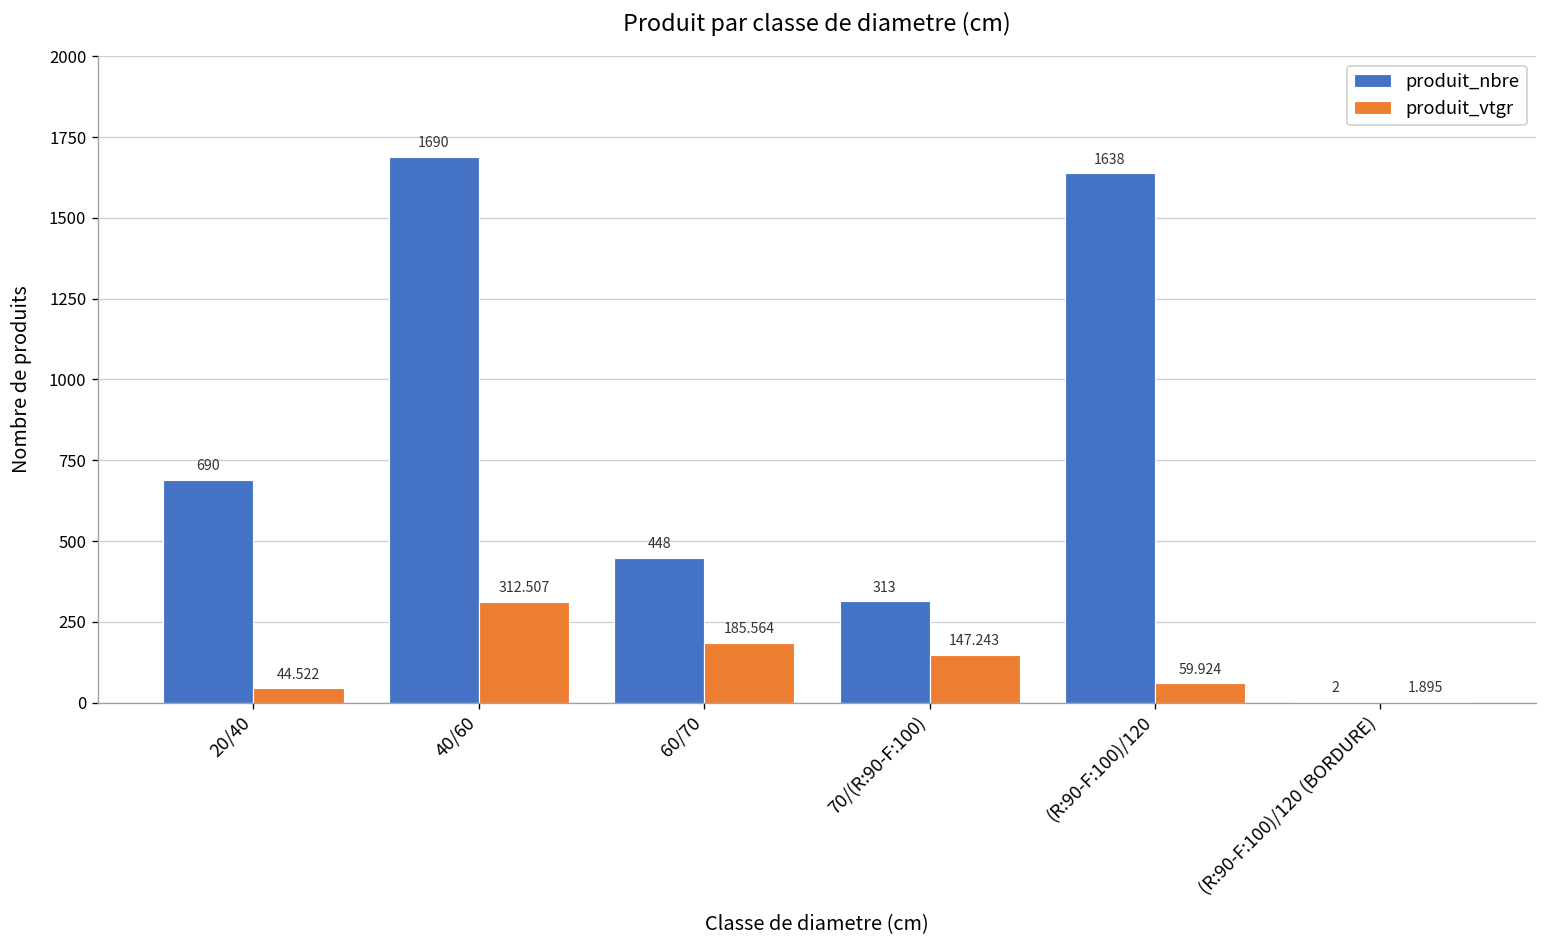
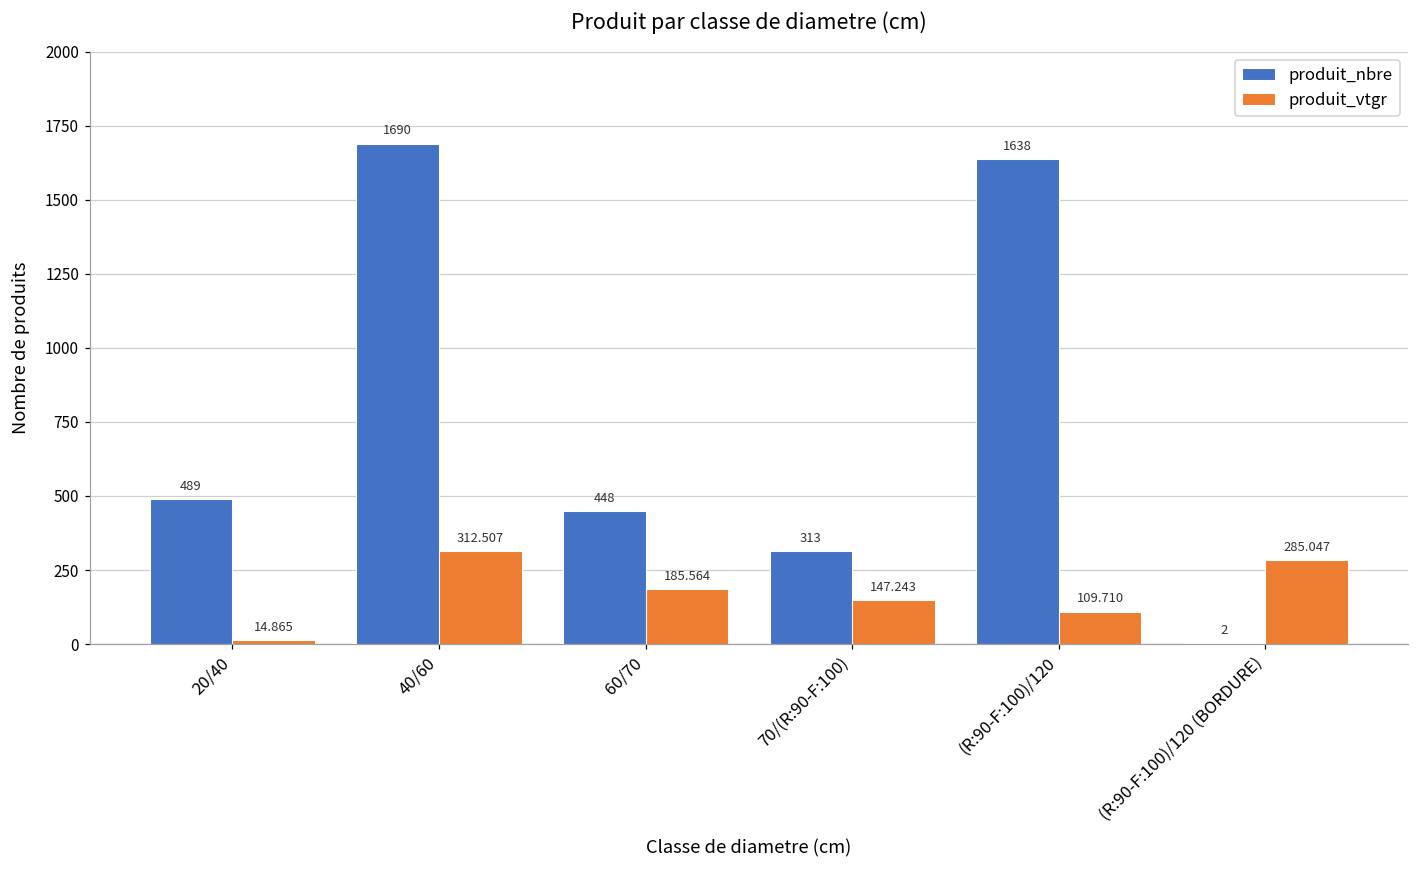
  {
    "produit_nbre": {
-     "20/40": 690,
+     "20/40": 489,
      "40/60": 1690,
      "60/70": 448,
      "70/(R:90-F:100)": 313,
      "(R:90-F:100)/120": 1638,
      "(R:90-F:100)/120 (BORDURE)": 2
    },
    "produit_vtgr": {
-     "20/40": 44.522,
+     "20/40": 14.865,
      "40/60": 312.507,
      "60/70": 185.564,
      "70/(R:90-F:100)": 147.243,
-     "(R:90-F:100)/120": 59.924,
-     "(R:90-F:100)/120 (BORDURE)": 1.895
+     "(R:90-F:100)/120": 109.710,
+     "(R:90-F:100)/120 (BORDURE)": 285.047
    }
  }
